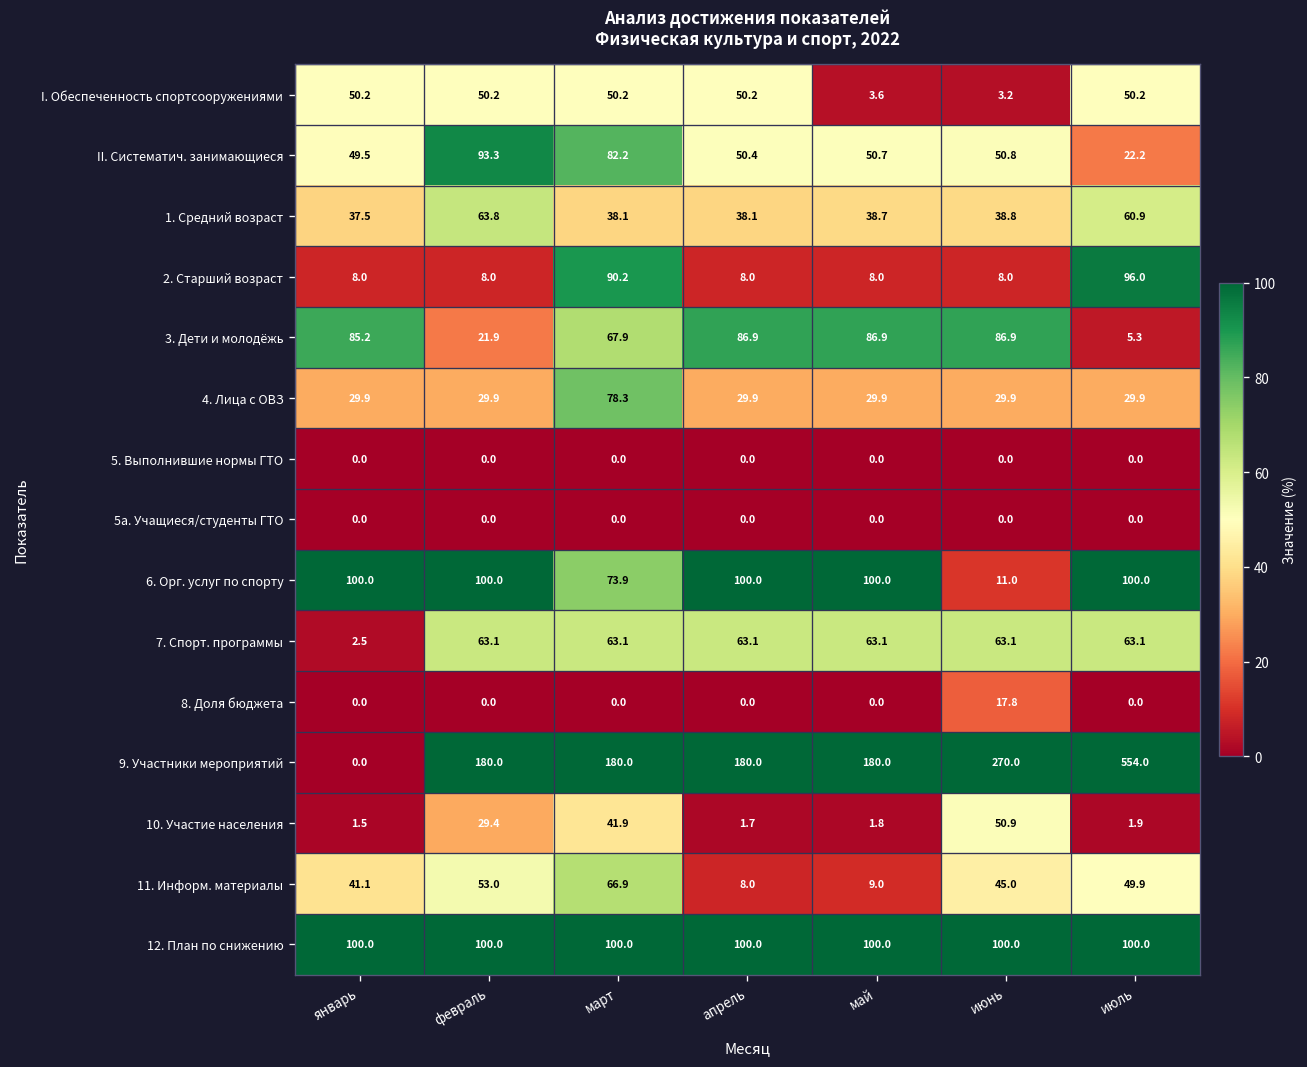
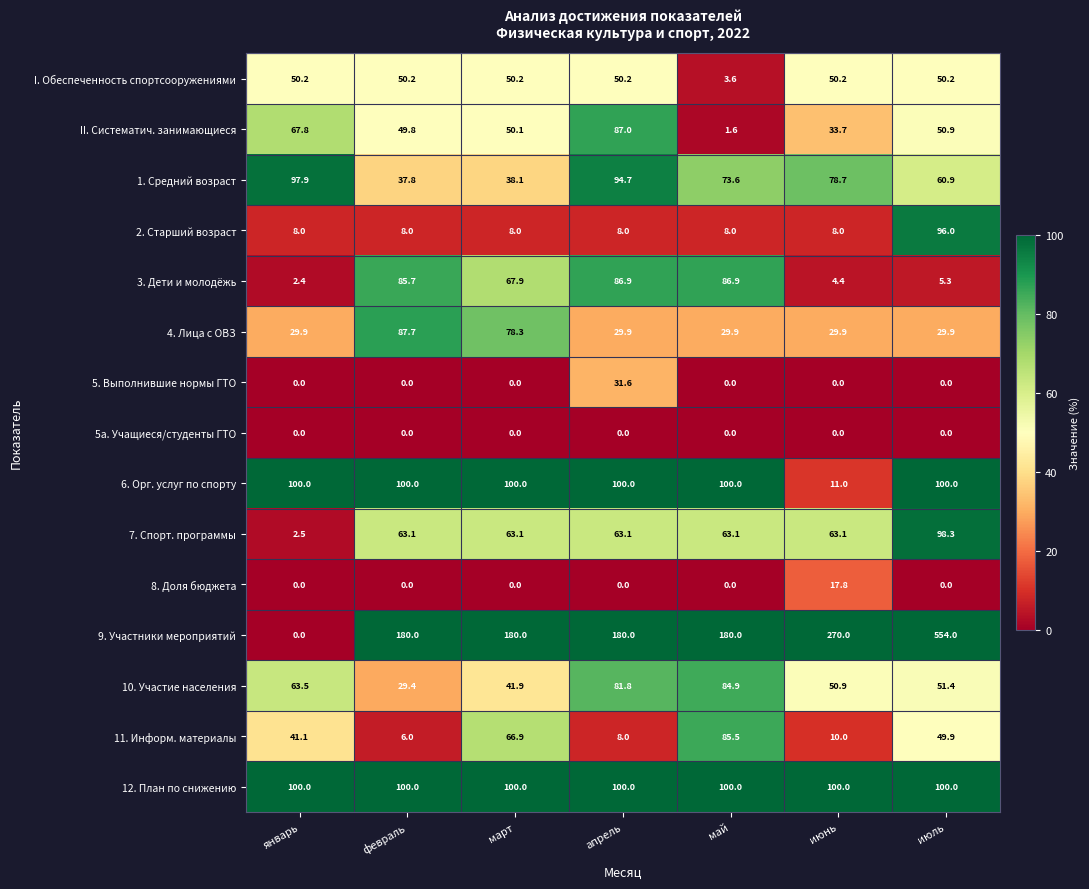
  {
    "I. Обеспеченность спортсооружениями": {
      "январь": 50.2,
      "февраль": 50.2,
      "март": 50.2,
      "апрель": 50.2,
      "май": 3.6,
-     "июнь": 3.2,
+     "июнь": 50.2,
      "июль": 50.2
    },
    "II. Систематич. занимающиеся": {
-     "январь": 49.5,
-     "февраль": 93.3,
-     "март": 82.2,
-     "апрель": 50.4,
-     "май": 50.7,
-     "июнь": 50.8,
-     "июль": 22.2
+     "январь": 67.8,
+     "февраль": 49.8,
+     "март": 50.1,
+     "апрель": 87.0,
+     "май": 1.6,
+     "июнь": 33.7,
+     "июль": 50.9
    },
    "1. Средний возраст": {
-     "январь": 37.5,
-     "февраль": 63.8,
+     "январь": 97.9,
+     "февраль": 37.8,
      "март": 38.1,
-     "апрель": 38.1,
-     "май": 38.7,
-     "июнь": 38.8,
+     "апрель": 94.7,
+     "май": 73.6,
+     "июнь": 78.7,
      "июль": 60.9
    },
    "2. Старший возраст": {
      "январь": 8.0,
      "февраль": 8.0,
-     "март": 90.2,
+     "март": 8.0,
      "апрель": 8.0,
      "май": 8.0,
      "июнь": 8.0,
      "июль": 96.0
    },
    "3. Дети и молодёжь": {
-     "январь": 85.2,
-     "февраль": 21.9,
+     "январь": 2.4,
+     "февраль": 85.7,
      "март": 67.9,
      "апрель": 86.9,
      "май": 86.9,
-     "июнь": 86.9,
+     "июнь": 4.4,
      "июль": 5.3
    },
    "4. Лица с ОВЗ": {
      "январь": 29.9,
-     "февраль": 29.9,
+     "февраль": 87.7,
      "март": 78.3,
      "апрель": 29.9,
      "май": 29.9,
      "июнь": 29.9,
      "июль": 29.9
    },
    "5. Выполнившие нормы ГТО": {
      "январь": 0.0,
      "февраль": 0.0,
      "март": 0.0,
-     "апрель": 0.0,
+     "апрель": 31.6,
      "май": 0.0,
      "июнь": 0.0,
      "июль": 0.0
    },
    "5а. Учащиеся/студенты ГТО": {
      "январь": 0.0,
      "февраль": 0.0,
      "март": 0.0,
      "апрель": 0.0,
      "май": 0.0,
      "июнь": 0.0,
      "июль": 0.0
    },
    "6. Орг. услуг по спорту": {
      "январь": 100.0,
      "февраль": 100.0,
-     "март": 73.9,
+     "март": 100.0,
      "апрель": 100.0,
      "май": 100.0,
      "июнь": 11.0,
      "июль": 100.0
    },
    "7. Спорт. программы": {
      "январь": 2.5,
      "февраль": 63.1,
      "март": 63.1,
      "апрель": 63.1,
      "май": 63.1,
      "июнь": 63.1,
-     "июль": 63.1
+     "июль": 98.3
    },
    "8. Доля бюджета": {
      "январь": 0.0,
      "февраль": 0.0,
      "март": 0.0,
      "апрель": 0.0,
      "май": 0.0,
      "июнь": 17.8,
      "июль": 0.0
    },
    "9. Участники мероприятий": {
      "январь": 0.0,
      "февраль": 180.0,
      "март": 180.0,
      "апрель": 180.0,
      "май": 180.0,
      "июнь": 270.0,
      "июль": 554.0
    },
    "10. Участие населения": {
-     "январь": 1.5,
+     "январь": 63.5,
      "февраль": 29.4,
      "март": 41.9,
-     "апрель": 1.7,
-     "май": 1.8,
+     "апрель": 81.8,
+     "май": 84.9,
      "июнь": 50.9,
-     "июль": 1.9
+     "июль": 51.4
    },
    "11. Информ. материалы": {
      "январь": 41.1,
-     "февраль": 53.0,
+     "февраль": 6.0,
      "март": 66.9,
      "апрель": 8.0,
-     "май": 9.0,
-     "июнь": 45.0,
+     "май": 85.5,
+     "июнь": 10.0,
      "июль": 49.9
    },
    "12. План по снижению": {
      "январь": 100.0,
      "февраль": 100.0,
      "март": 100.0,
      "апрель": 100.0,
      "май": 100.0,
      "июнь": 100.0,
      "июль": 100.0
    }
  }
